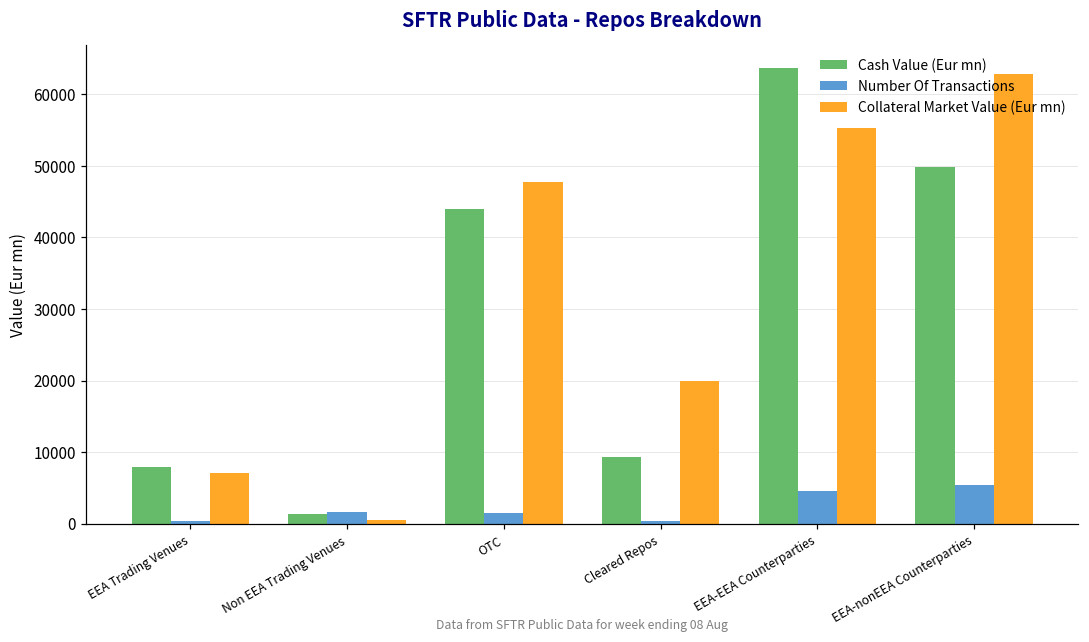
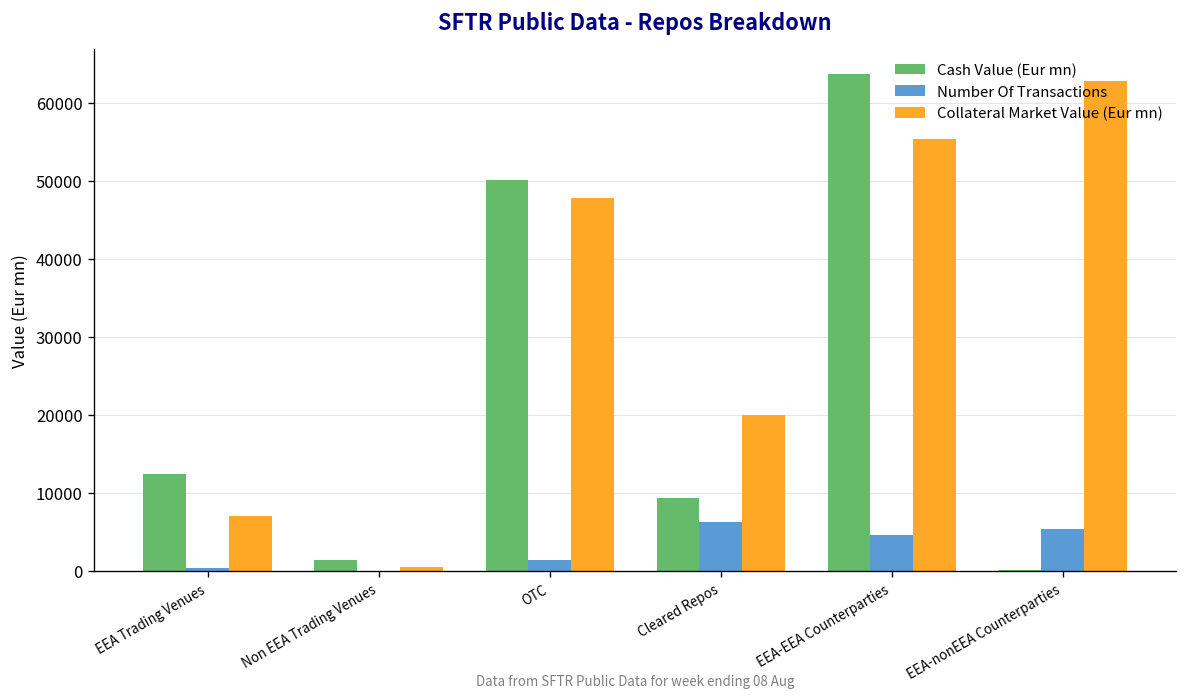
  {
    "Cash Value (Eur mn)": {
-     "EEA Trading Venues": 8000,
+     "EEA Trading Venues": 12000,
      "Non EEA Trading Venues": 1000,
-     "OTC": 44000,
+     "OTC": 50000,
      "Cleared Repos": 9000,
      "EEA-EEA Counterparties": 64000,
-     "EEA-nonEEA Counterparties": 50000
+     "EEA-nonEEA Counterparties": 0
    },
    "Number Of Transactions": {
      "EEA Trading Venues": 0,
-     "Non EEA Trading Venues": 2000,
+     "Non EEA Trading Venues": 0,
      "OTC": 1000,
-     "Cleared Repos": 0,
+     "Cleared Repos": 6000,
      "EEA-EEA Counterparties": 5000,
      "EEA-nonEEA Counterparties": 5000
    },
    "Collateral Market Value (Eur mn)": {
      "EEA Trading Venues": 7000,
      "Non EEA Trading Venues": 1000,
      "OTC": 48000,
      "Cleared Repos": 20000,
      "EEA-EEA Counterparties": 55000,
      "EEA-nonEEA Counterparties": 63000
    }
  }
